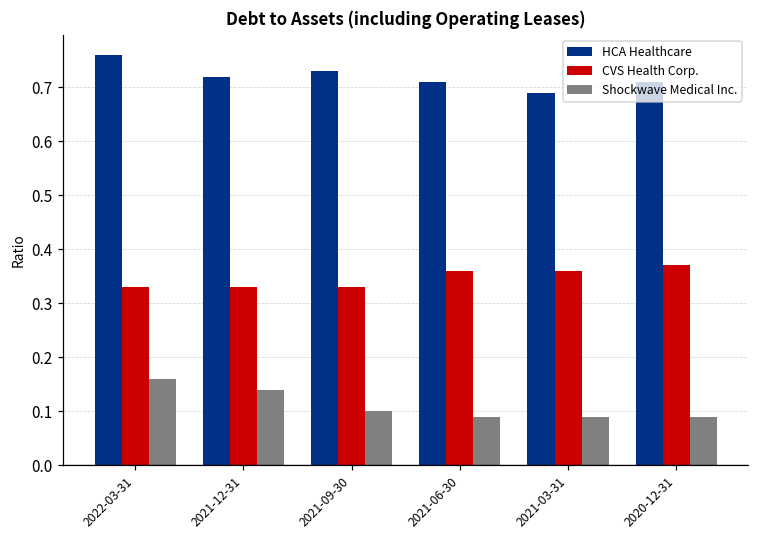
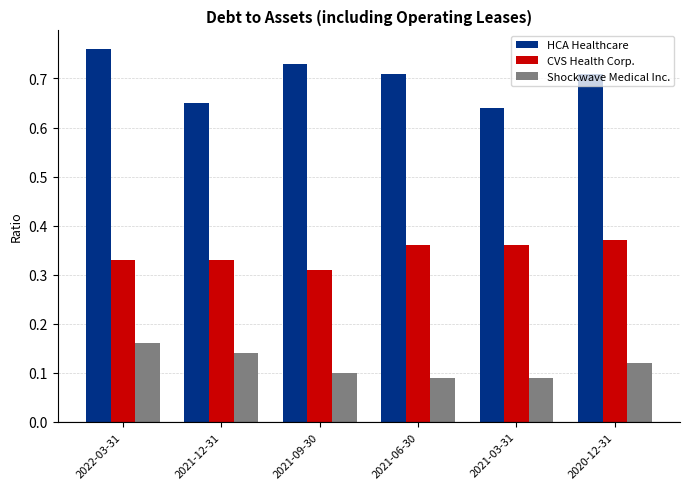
  {
    "HCA Healthcare": {
      "2022-03-31": 0.76,
-     "2021-12-31": 0.72,
+     "2021-12-31": 0.65,
      "2021-09-30": 0.73,
      "2021-06-30": 0.71,
-     "2021-03-31": 0.69
+     "2021-03-31": 0.64
    },
    "CVS Health Corp.": {
      "2022-03-31": 0.33,
      "2021-12-31": 0.33,
-     "2021-09-30": 0.33,
+     "2021-09-30": 0.31,
      "2021-06-30": 0.36,
      "2021-03-31": 0.36,
      "2020-12-31": 0.37
    },
    "Shockwave Medical Inc.": {
      "2022-03-31": 0.16,
      "2021-12-31": 0.14,
      "2021-09-30": 0.10,
      "2021-06-30": 0.09,
      "2021-03-31": 0.09,
-     "2020-12-31": 0.09
+     "2020-12-31": 0.12
    }
  }
